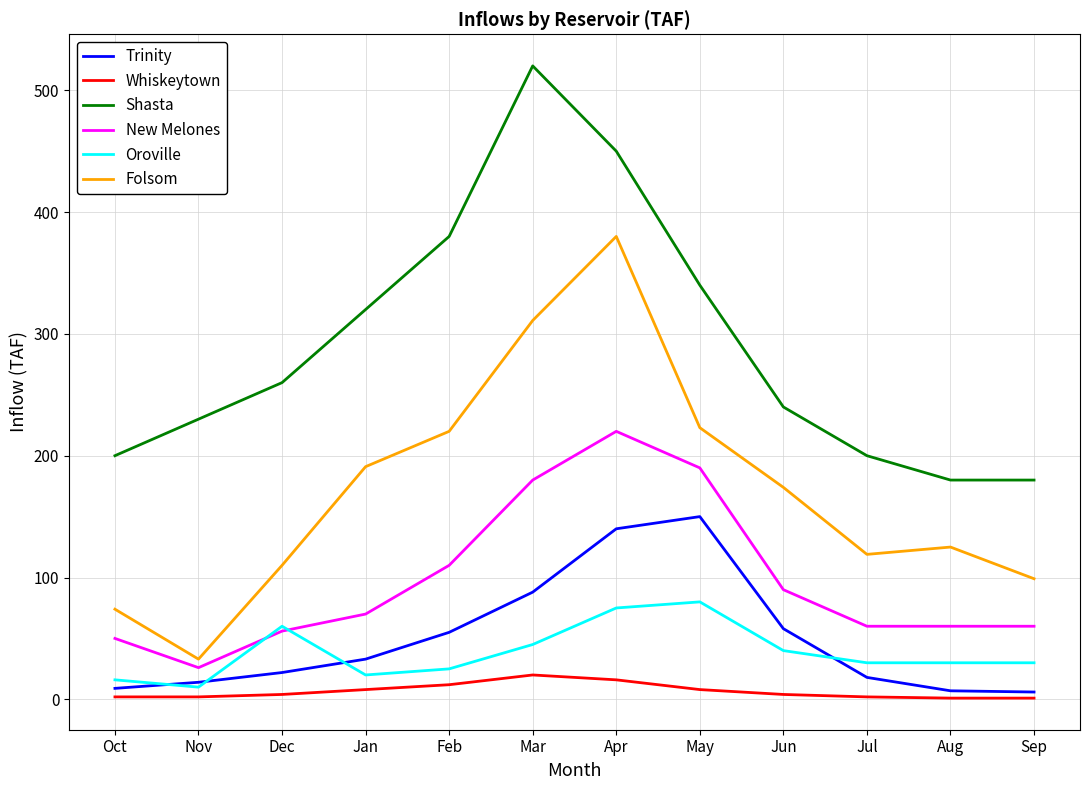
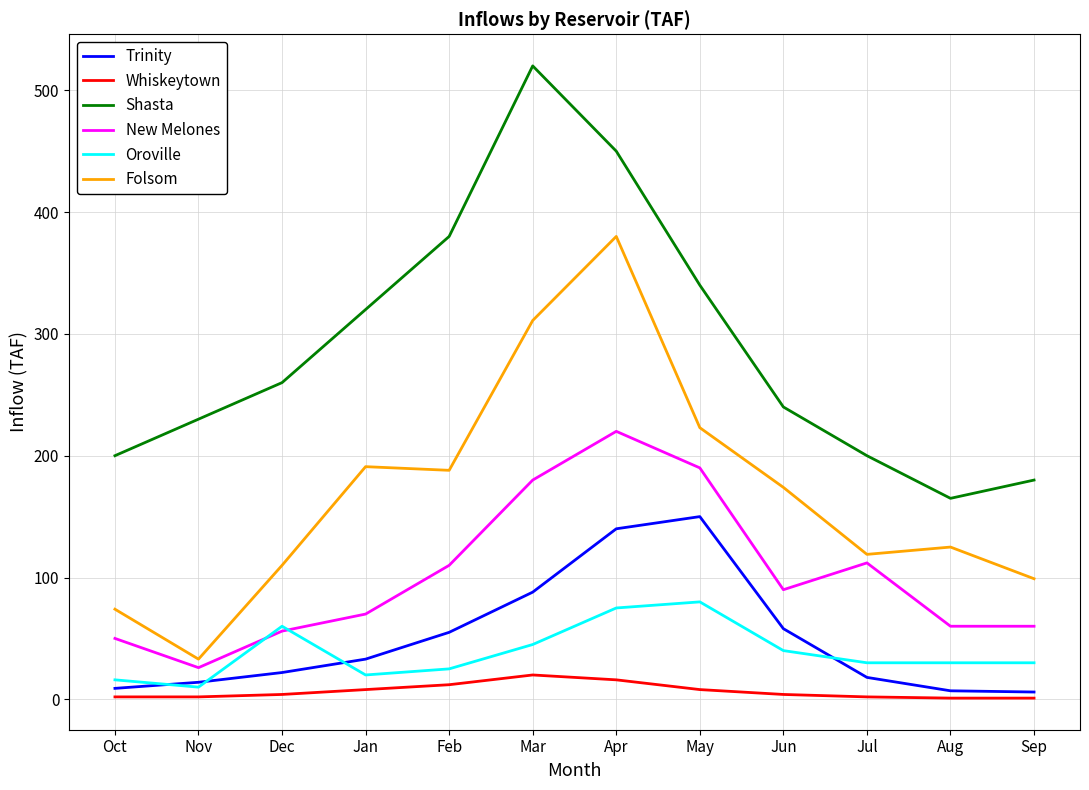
  {
    "Trinity": {
      "Oct": 9,
      "Nov": 14,
      "Dec": 22,
      "Jan": 33,
      "Feb": 55,
      "Mar": 88,
      "Apr": 140,
      "May": 150,
      "Jun": 58,
      "Jul": 18,
      "Aug": 7,
      "Sep": 6
    },
    "Whiskeytown": {
      "Oct": 2,
      "Nov": 2,
      "Dec": 4,
      "Jan": 8,
      "Feb": 12,
      "Mar": 20,
      "Apr": 16,
      "May": 8,
      "Jun": 4,
      "Jul": 2,
      "Aug": 1,
      "Sep": 1
    },
    "Shasta": {
      "Oct": 200,
      "Nov": 230,
      "Dec": 260,
      "Jan": 320,
      "Feb": 380,
      "Mar": 520,
      "Apr": 450,
      "May": 340,
      "Jun": 240,
      "Jul": 200,
-     "Aug": 180,
+     "Aug": 165,
      "Sep": 180
    },
    "New Melones": {
      "Oct": 50,
      "Nov": 26,
      "Dec": 56,
      "Jan": 70,
      "Feb": 110,
      "Mar": 180,
      "Apr": 220,
      "May": 190,
      "Jun": 90,
-     "Jul": 60,
+     "Jul": 112,
      "Aug": 60,
      "Sep": 60
    },
    "Oroville": {
      "Oct": 16,
      "Nov": 10,
      "Dec": 60,
      "Jan": 20,
      "Feb": 25,
      "Mar": 45,
      "Apr": 75,
      "May": 80,
      "Jun": 40,
      "Jul": 30,
      "Aug": 30,
      "Sep": 30
    },
    "Folsom": {
      "Oct": 74,
      "Nov": 33,
      "Dec": 110,
      "Jan": 191,
-     "Feb": 220,
+     "Feb": 188,
      "Mar": 311,
      "Apr": 380,
      "May": 223,
      "Jun": 174,
      "Jul": 119,
      "Aug": 125,
      "Sep": 99
    }
  }
